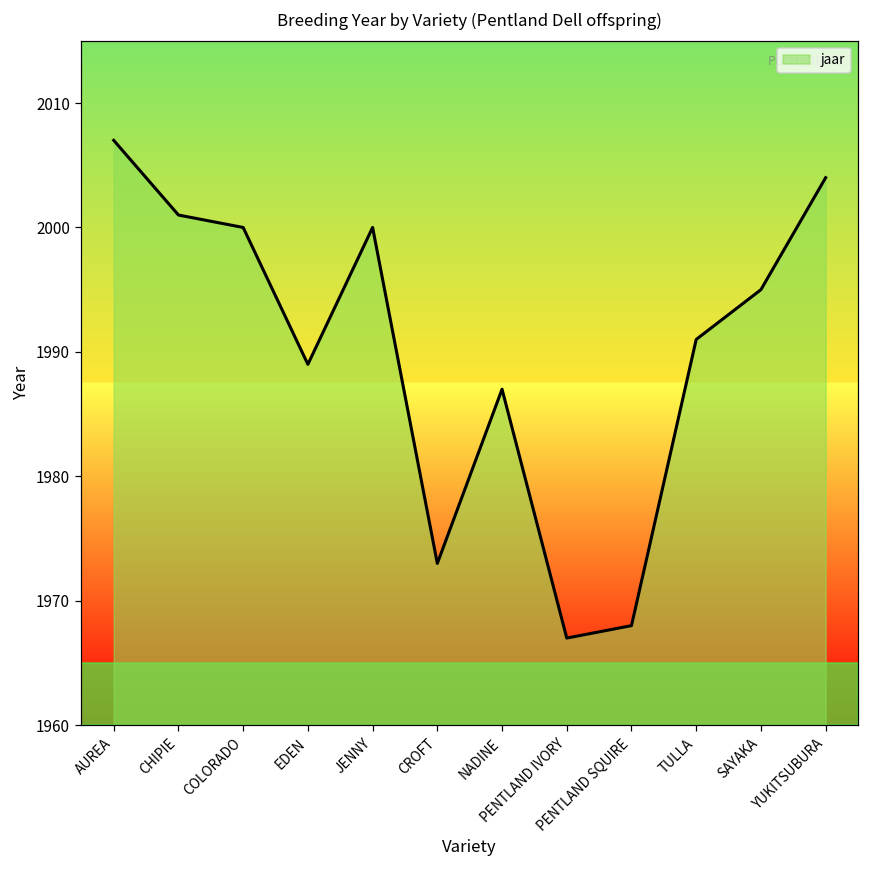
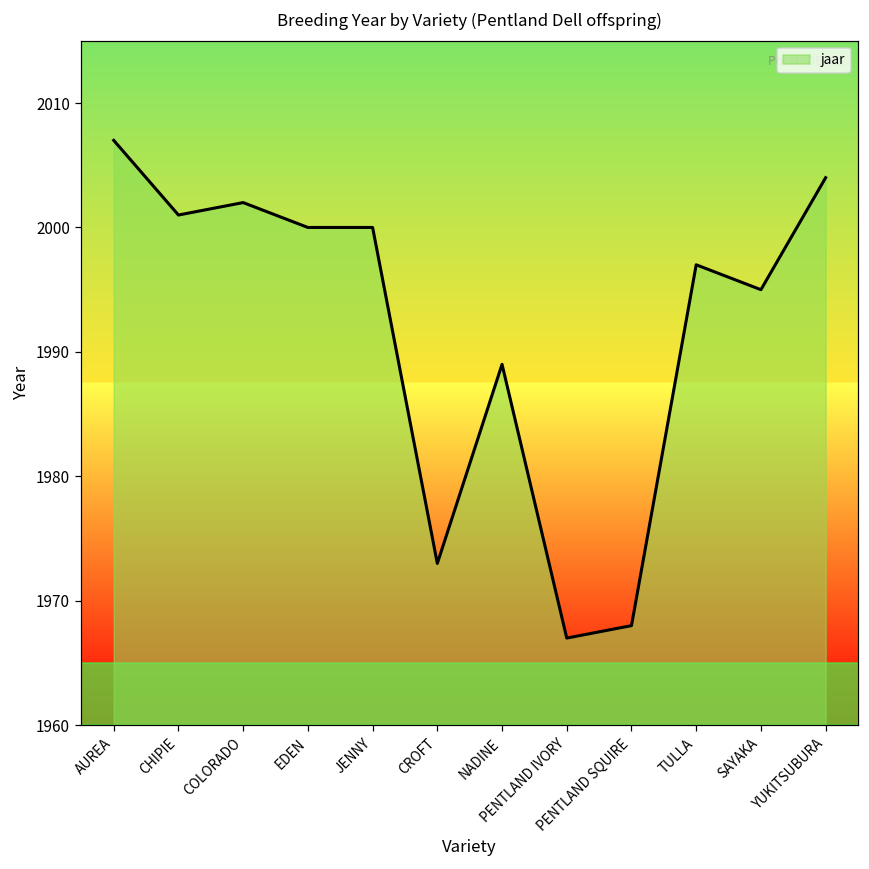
  {
    "AUREA": 2007,
    "CHIPIE": 2001,
-   "COLORADO": 2000,
-   "EDEN": 1989,
+   "COLORADO": 2002,
+   "EDEN": 2000,
    "JENNY": 2000,
    "CROFT": 1973,
-   "NADINE": 1987,
+   "NADINE": 1989,
    "PENTLAND IVORY": 1967,
    "PENTLAND SQUIRE": 1968,
-   "TULLA": 1991,
+   "TULLA": 1997,
    "SAYAKA": 1995,
    "YUKITSUBURA": 2004
  }
